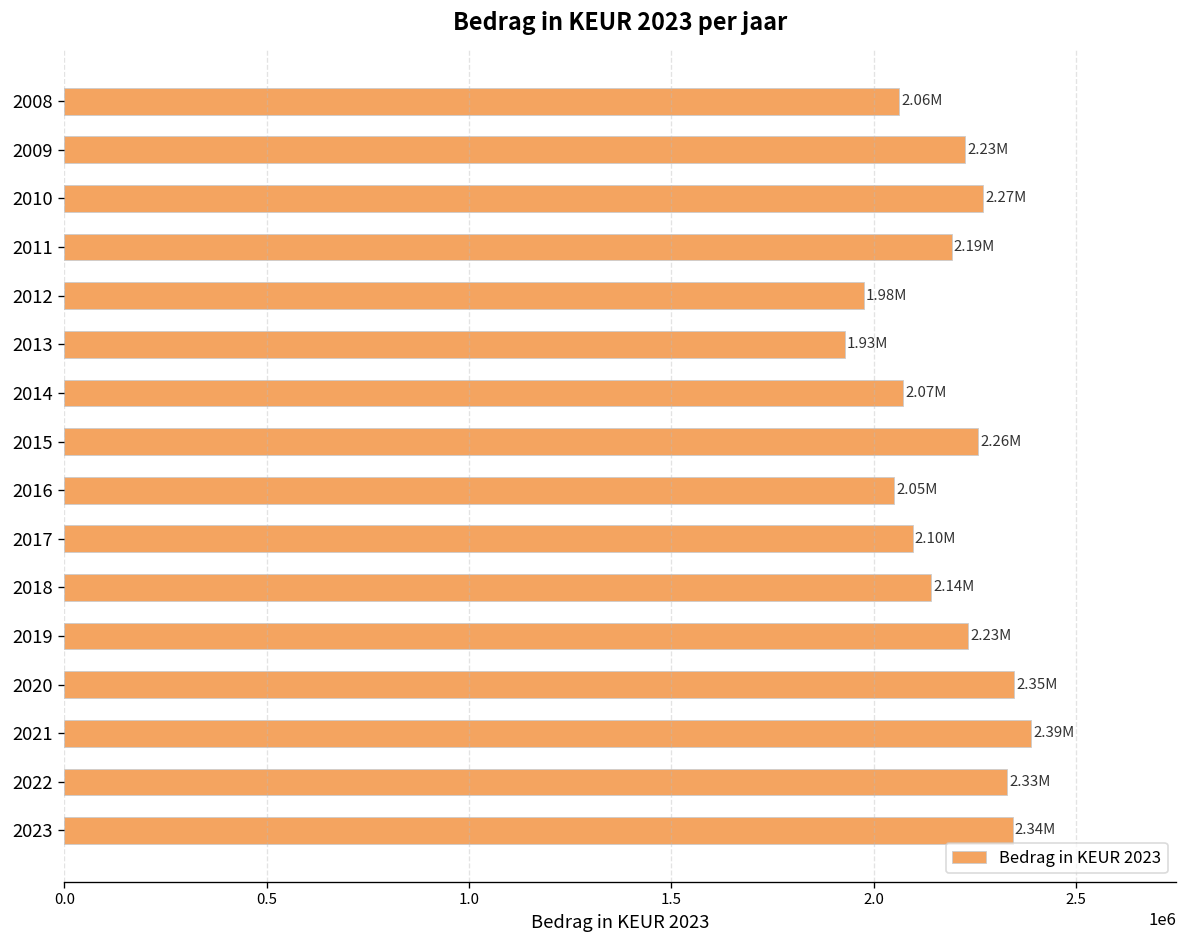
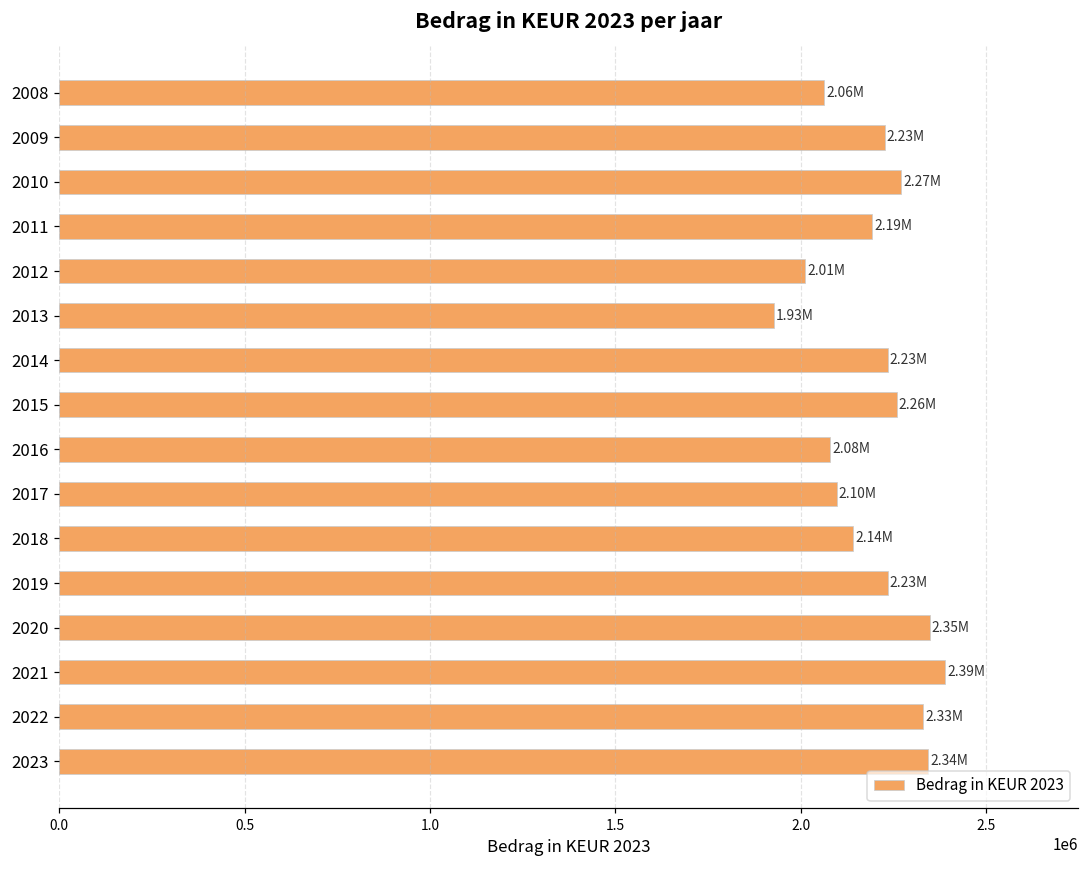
  {
    "2008": "2.06M",
    "2009": "2.23M",
    "2010": "2.27M",
    "2011": "2.19M",
-   "2012": "1.98M",
+   "2012": "2.01M",
    "2013": "1.93M",
-   "2014": "2.07M",
+   "2014": "2.23M",
    "2015": "2.26M",
-   "2016": "2.05M",
+   "2016": "2.08M",
    "2017": "2.10M",
    "2018": "2.14M",
    "2019": "2.23M",
    "2020": "2.35M",
    "2021": "2.39M",
    "2022": "2.33M",
    "2023": "2.34M"
  }
